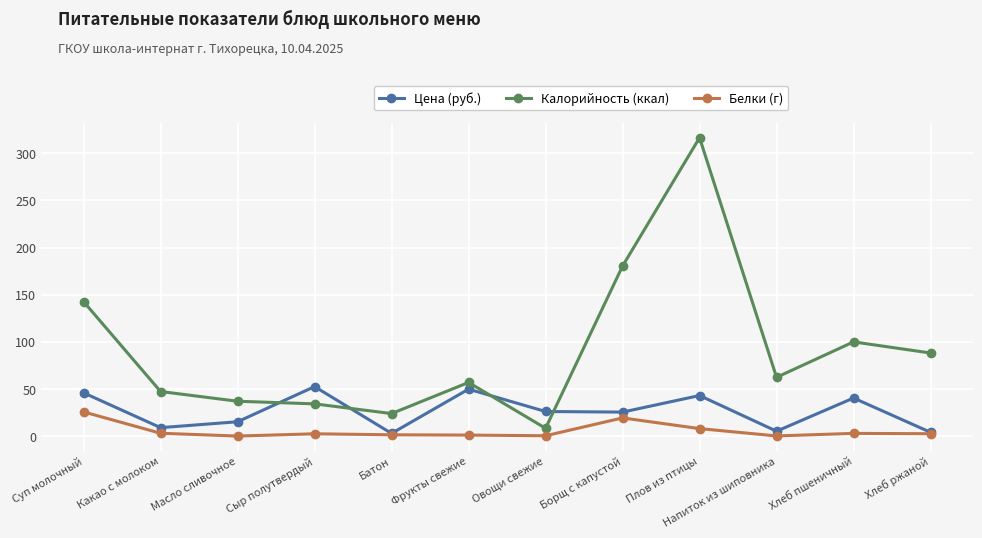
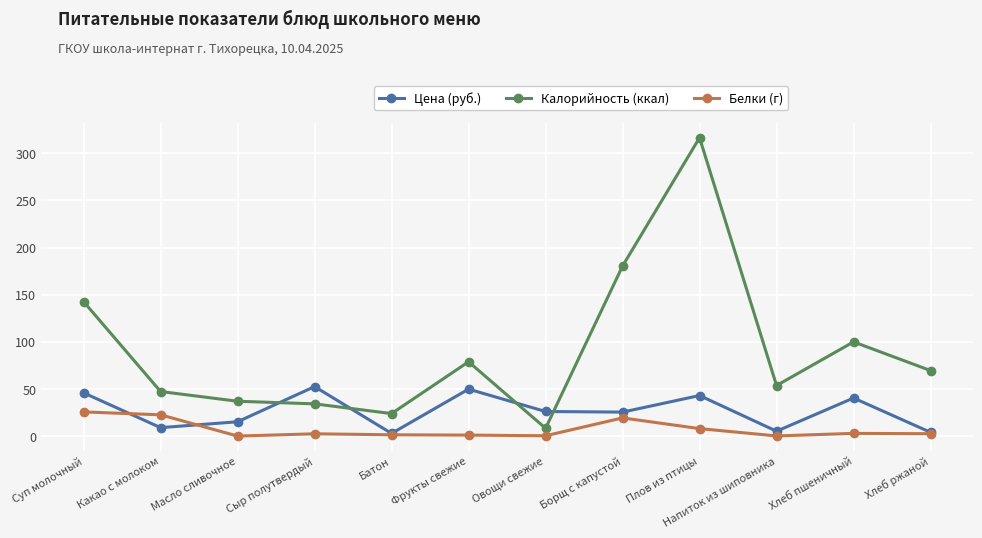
  {
    "Цена (руб.)": {
      "Суп молочный": 50,
      "Какао с молоком": 10,
      "Масло сливочное": 20,
      "Сыр полутвердый": 50,
      "Фрукты свежие": 50,
      "Овощи свежие": 30,
      "Борщ с капустой": 30,
      "Плов из птицы": 40,
      "Напиток из шиповника": 10,
      "Хлеб пшеничный": 40
    },
    "Калорийность (ккал)": {
      "Суп молочный": 140,
      "Какао с молоком": 50,
      "Масло сливочное": 40,
      "Сыр полутвердый": 30,
      "Батон": 20,
-     "Фрукты свежие": 60,
+     "Фрукты свежие": 80,
      "Овощи свежие": 10,
      "Борщ с капустой": 180,
      "Плов из птицы": 320,
-     "Напиток из шиповника": 60,
+     "Напиток из шиповника": 50,
      "Хлеб пшеничный": 100,
-     "Хлеб ржаной": 90
+     "Хлеб ржаной": 70
    },
    "Белки (г)": {
      "Суп молочный": 30,
-     "Какао с молоком": 0,
+     "Какао с молоком": 20,
      "Масло сливочное": 0,
      "Сыр полутвердый": 0,
      "Фрукты свежие": 0,
      "Овощи свежие": 0,
      "Борщ с капустой": 20,
      "Плов из птицы": 10,
      "Напиток из шиповника": 0,
      "Хлеб пшеничный": 0
    }
  }
